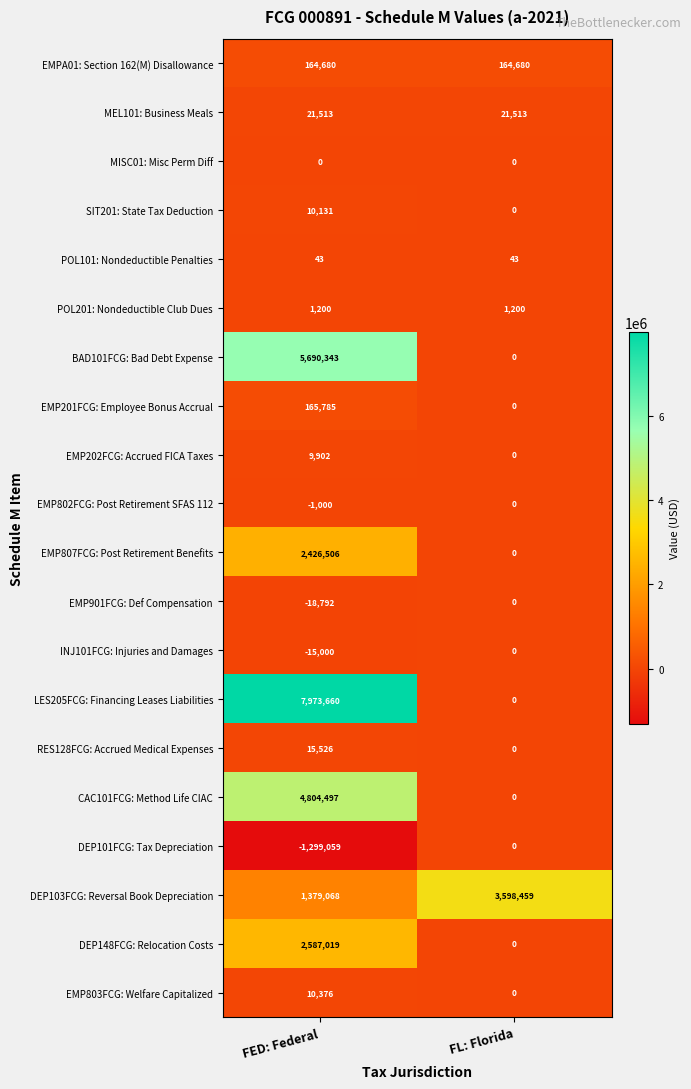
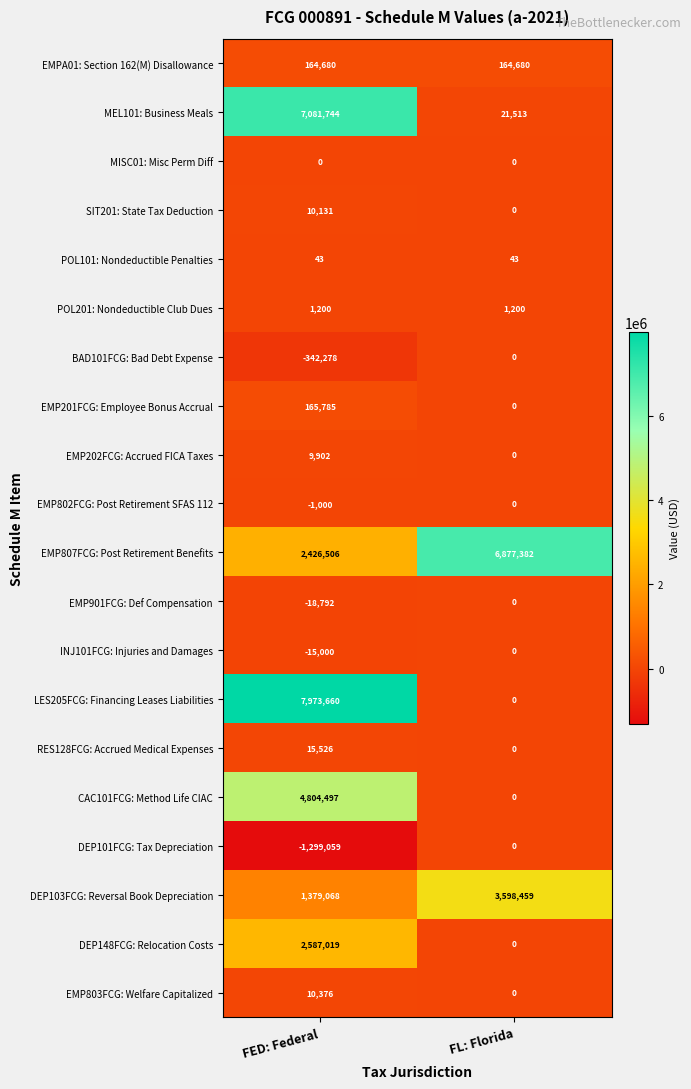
  {
    "EMPA01: Section 162(M) Disallowance": {
      "FED: Federal": "164,680",
      "FL: Florida": "164,680"
    },
    "MEL101: Business Meals": {
-     "FED: Federal": "21,513",
+     "FED: Federal": "7,081,744",
      "FL: Florida": "21,513"
    },
    "MISC01: Misc Perm Diff": {
      "FED: Federal": "0",
      "FL: Florida": "0"
    },
    "SIT201: State Tax Deduction": {
      "FED: Federal": "10,131",
      "FL: Florida": "0"
    },
    "POL101: Nondeductible Penalties": {
      "FED: Federal": "43",
      "FL: Florida": "43"
    },
    "POL201: Nondeductible Club Dues": {
      "FED: Federal": "1,200",
      "FL: Florida": "1,200"
    },
    "BAD101FCG: Bad Debt Expense": {
-     "FED: Federal": "5,690,343",
+     "FED: Federal": "-342,278",
      "FL: Florida": "0"
    },
    "EMP201FCG: Employee Bonus Accrual": {
      "FED: Federal": "165,785",
      "FL: Florida": "0"
    },
    "EMP202FCG: Accrued FICA Taxes": {
      "FED: Federal": "9,902",
      "FL: Florida": "0"
    },
    "EMP802FCG: Post Retirement SFAS 112": {
      "FED: Federal": "-1,000",
      "FL: Florida": "0"
    },
    "EMP807FCG: Post Retirement Benefits": {
      "FED: Federal": "2,426,506",
-     "FL: Florida": "0"
+     "FL: Florida": "6,877,382"
    },
    "EMP901FCG: Def Compensation": {
      "FED: Federal": "-18,792",
      "FL: Florida": "0"
    },
    "INJ101FCG: Injuries and Damages": {
      "FED: Federal": "-15,000",
      "FL: Florida": "0"
    },
    "LES205FCG: Financing Leases Liabilities": {
      "FED: Federal": "7,973,660",
      "FL: Florida": "0"
    },
    "RES128FCG: Accrued Medical Expenses": {
      "FED: Federal": "15,526",
      "FL: Florida": "0"
    },
    "CAC101FCG: Method Life CIAC": {
      "FED: Federal": "4,804,497",
      "FL: Florida": "0"
    },
    "DEP101FCG: Tax Depreciation": {
      "FED: Federal": "-1,299,059",
      "FL: Florida": "0"
    },
    "DEP103FCG: Reversal Book Depreciation": {
      "FED: Federal": "1,379,068",
      "FL: Florida": "3,598,459"
    },
    "DEP148FCG: Relocation Costs": {
      "FED: Federal": "2,587,019",
      "FL: Florida": "0"
    },
    "EMP803FCG: Welfare Capitalized": {
      "FED: Federal": "10,376",
      "FL: Florida": "0"
    }
  }
